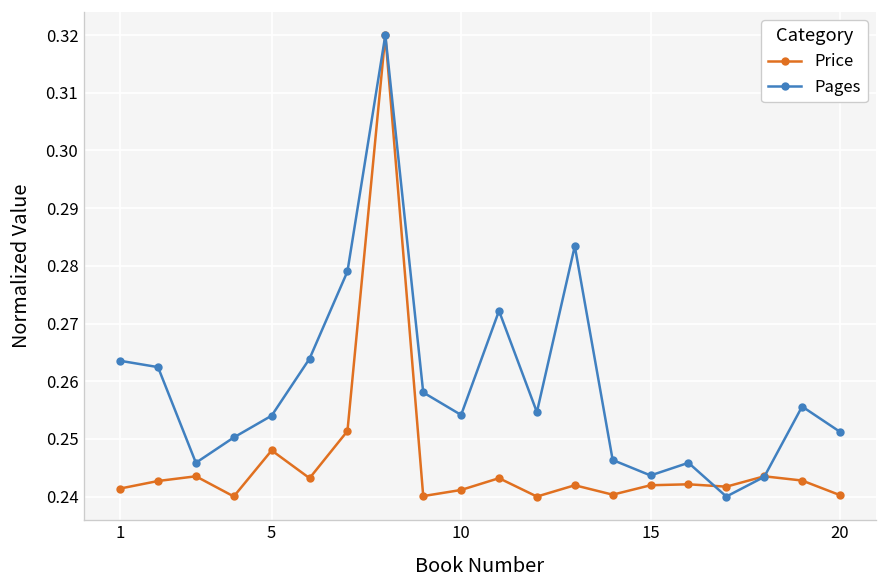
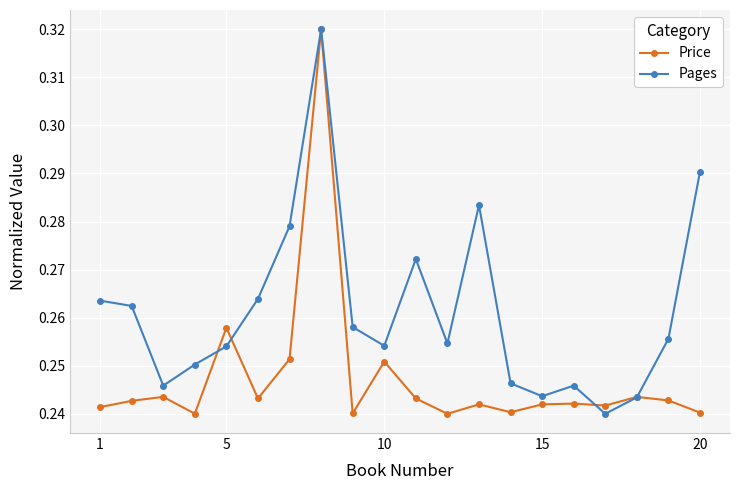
  {
    "Price": {
      "1": 0.241,
-     "5": 0.248,
-     "10": 0.241,
+     "5": 0.258,
+     "10": 0.251,
      "15": 0.242,
      "20": 0.240
    },
    "Pages": {
      "1": 0.264,
      "5": 0.254,
      "10": 0.254,
      "15": 0.244,
-     "20": 0.251
+     "20": 0.290
    }
  }
